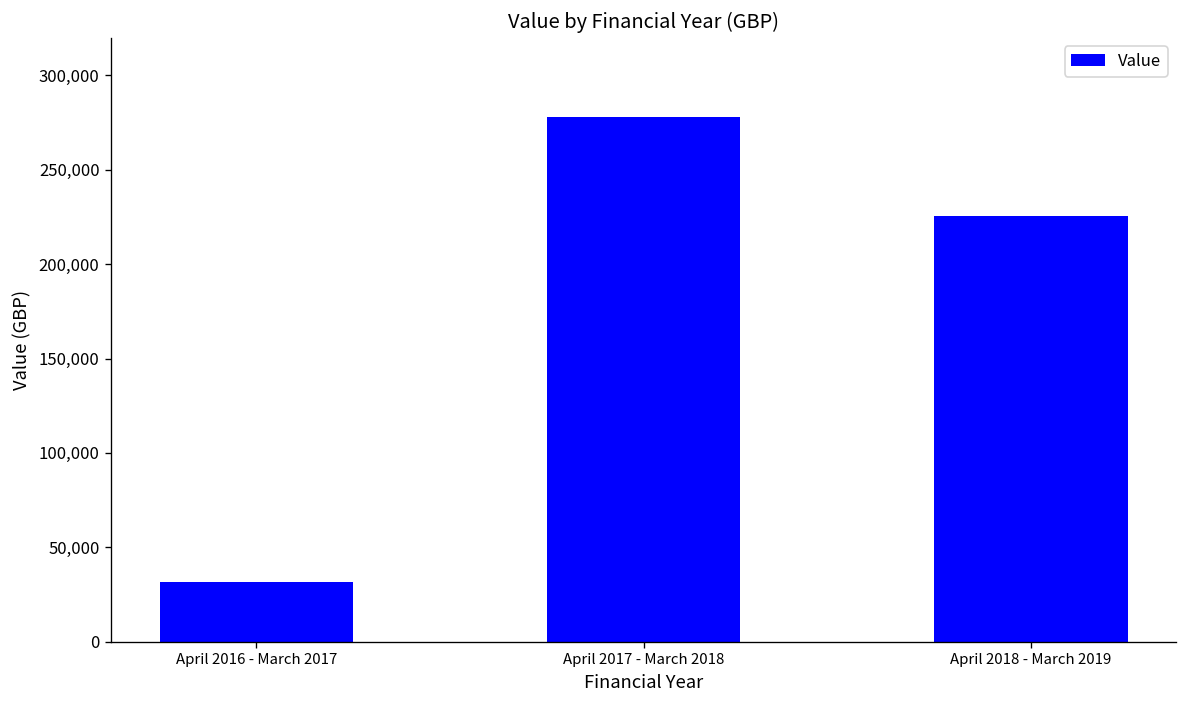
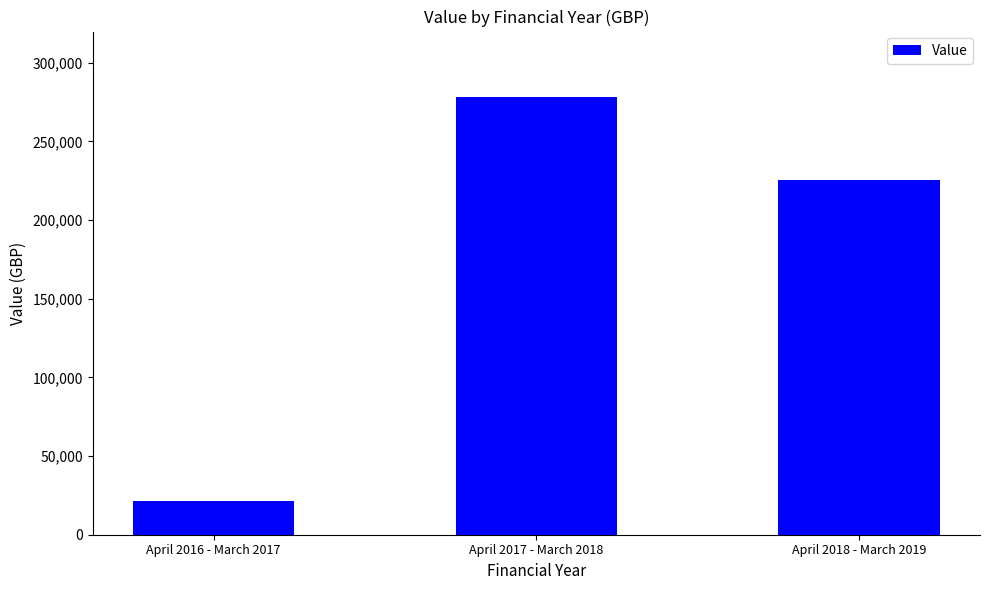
  {
-   "April 2016 - March 2017": "32,000",
+   "April 2016 - March 2017": "22,000",
    "April 2017 - March 2018": "278,000",
    "April 2018 - March 2019": "226,000"
  }
